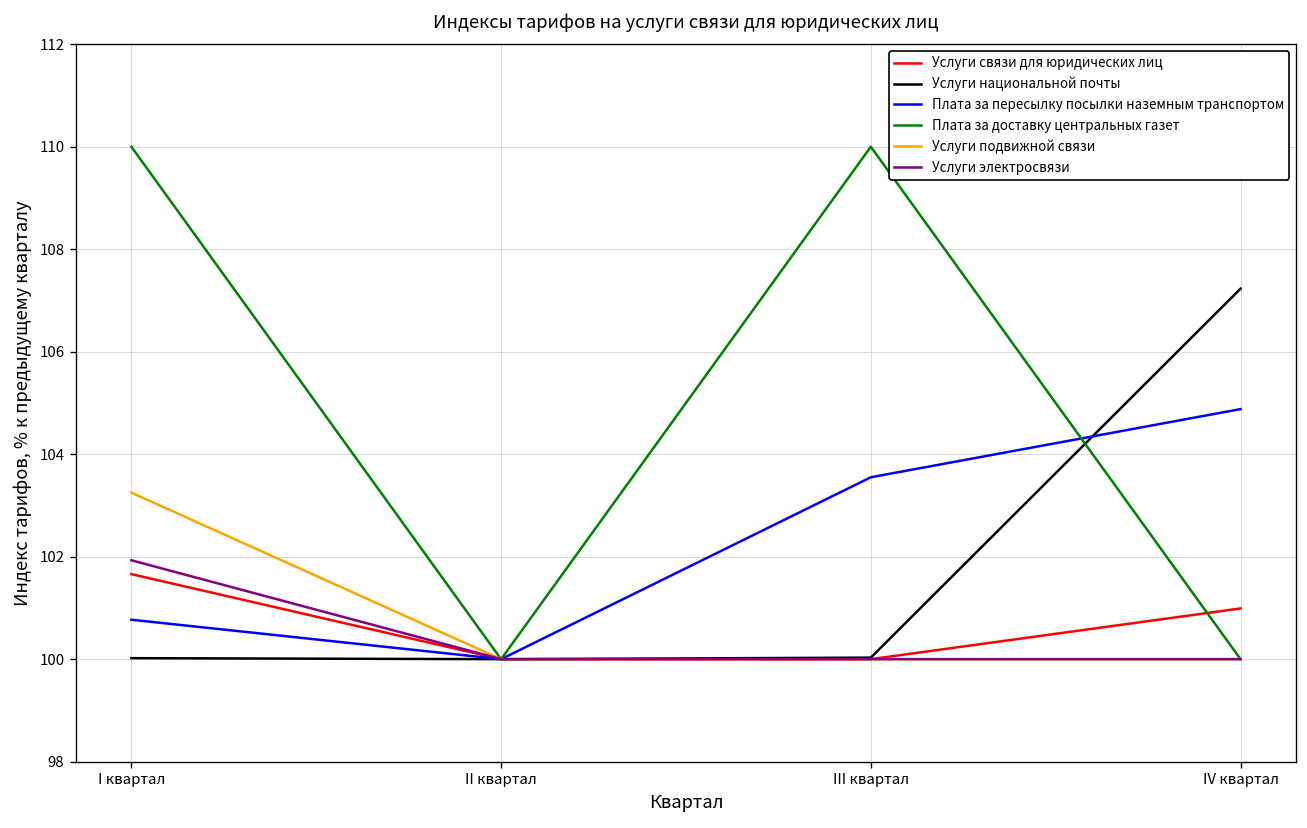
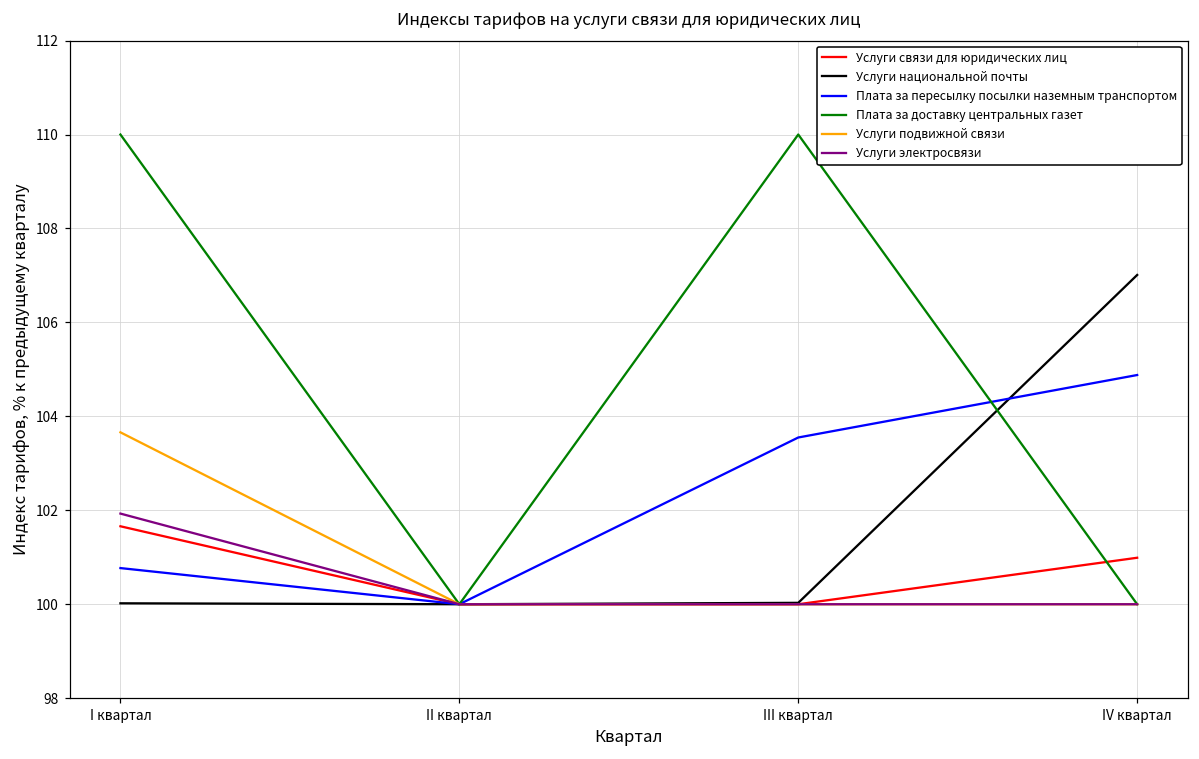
  {
    "Услуги связи для юридических лиц": {
      "I квартал": 101.7,
      "IV квартал": 101.0
    },
    "Услуги национальной почты": {
      "I квартал": 100.0,
-     "IV квартал": 107.2
+     "IV квартал": 107.0
    },
    "Плата за пересылку посылки наземным транспортом": {
      "I квартал": 100.8,
      "III квартал": 103.6,
      "IV квартал": 104.9
    },
    "Плата за доставку центральных газет": {
      "I квартал": 110.0,
      "III квартал": 110.0
    },
    "Услуги подвижной связи": {
-     "I квартал": 103.3
+     "I квартал": 103.7
    },
    "Услуги электросвязи": {
      "I квартал": 101.9
    }
  }
